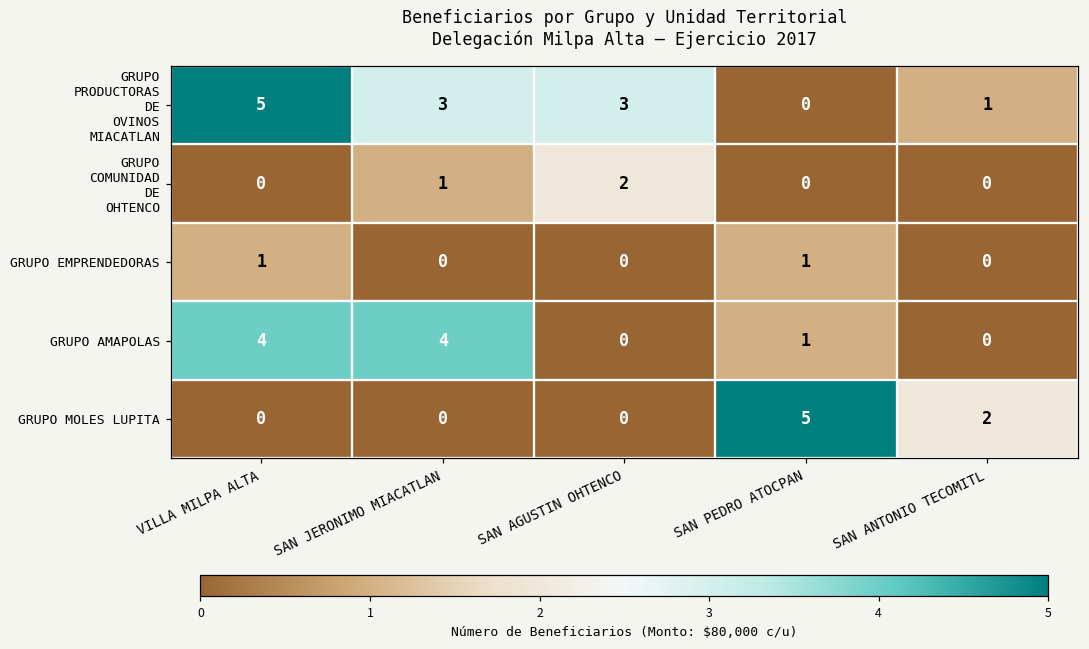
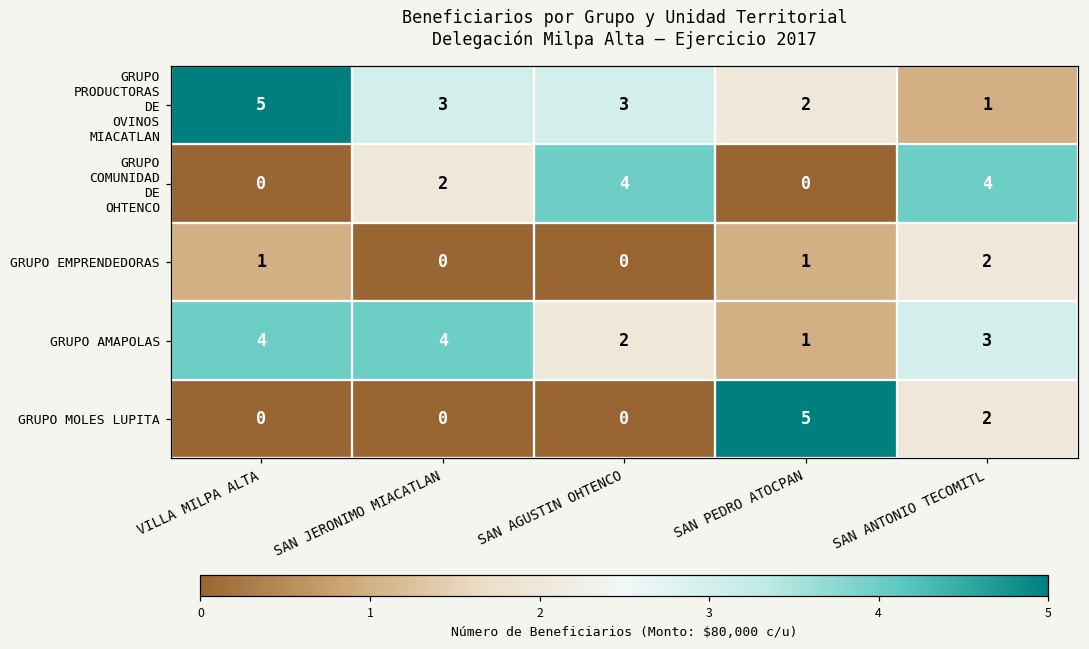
  {
    "GRUPO PRODUCTORAS DE OVINOS MIACATLAN": {
      "VILLA MILPA ALTA": 5,
      "SAN JERONIMO MIACATLAN": 3,
      "SAN AGUSTIN OHTENCO": 3,
-     "SAN PEDRO ATOCPAN": 0,
+     "SAN PEDRO ATOCPAN": 2,
      "SAN ANTONIO TECOMITL": 1
    },
    "GRUPO COMUNIDAD DE OHTENCO": {
      "VILLA MILPA ALTA": 0,
-     "SAN JERONIMO MIACATLAN": 1,
-     "SAN AGUSTIN OHTENCO": 2,
+     "SAN JERONIMO MIACATLAN": 2,
+     "SAN AGUSTIN OHTENCO": 4,
      "SAN PEDRO ATOCPAN": 0,
-     "SAN ANTONIO TECOMITL": 0
+     "SAN ANTONIO TECOMITL": 4
    },
    "GRUPO EMPRENDEDORAS": {
      "VILLA MILPA ALTA": 1,
      "SAN JERONIMO MIACATLAN": 0,
      "SAN AGUSTIN OHTENCO": 0,
      "SAN PEDRO ATOCPAN": 1,
-     "SAN ANTONIO TECOMITL": 0
+     "SAN ANTONIO TECOMITL": 2
    },
    "GRUPO AMAPOLAS": {
      "VILLA MILPA ALTA": 4,
      "SAN JERONIMO MIACATLAN": 4,
-     "SAN AGUSTIN OHTENCO": 0,
+     "SAN AGUSTIN OHTENCO": 2,
      "SAN PEDRO ATOCPAN": 1,
-     "SAN ANTONIO TECOMITL": 0
+     "SAN ANTONIO TECOMITL": 3
    },
    "GRUPO MOLES LUPITA": {
      "VILLA MILPA ALTA": 0,
      "SAN JERONIMO MIACATLAN": 0,
      "SAN AGUSTIN OHTENCO": 0,
      "SAN PEDRO ATOCPAN": 5,
      "SAN ANTONIO TECOMITL": 2
    }
  }
